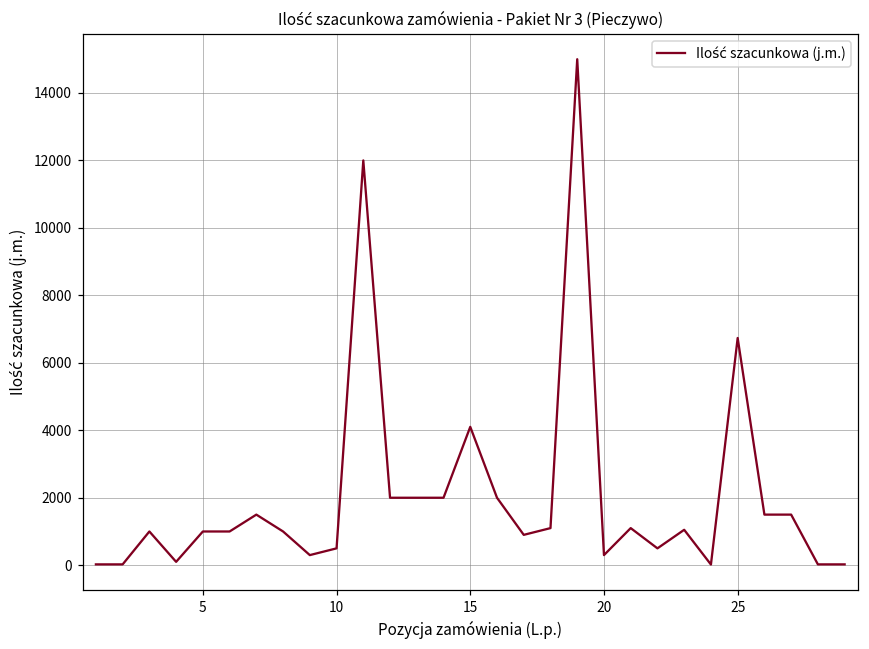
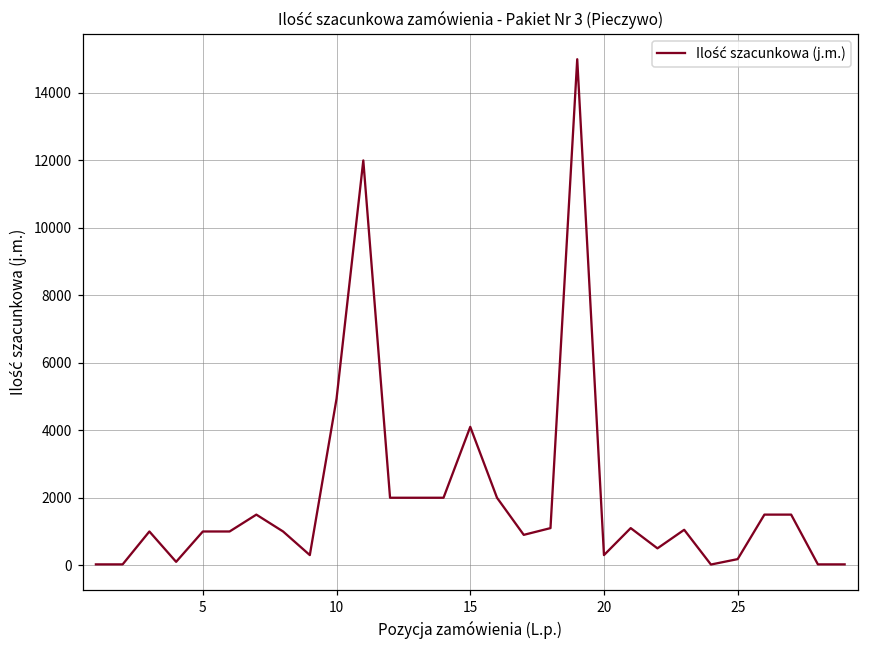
  {
    "5": 1000,
-   "10": 500,
+   "10": 4900,
    "15": 4100,
    "20": 300,
-   "25": 6700
+   "25": 200
  }
